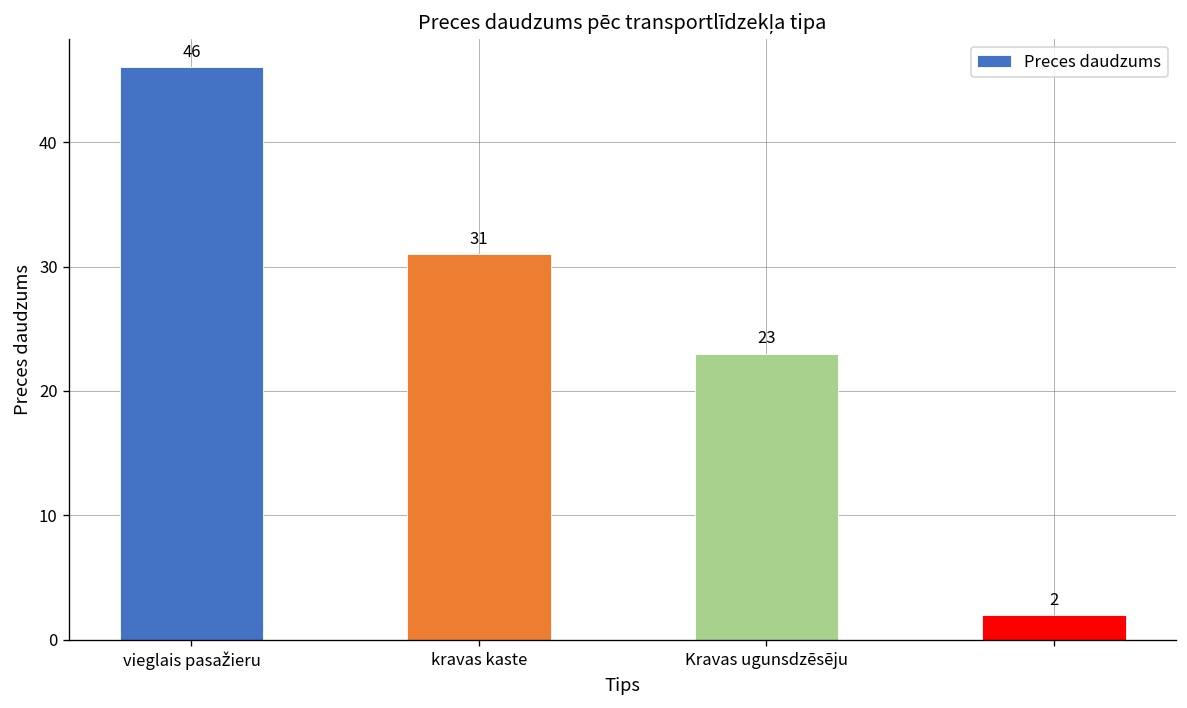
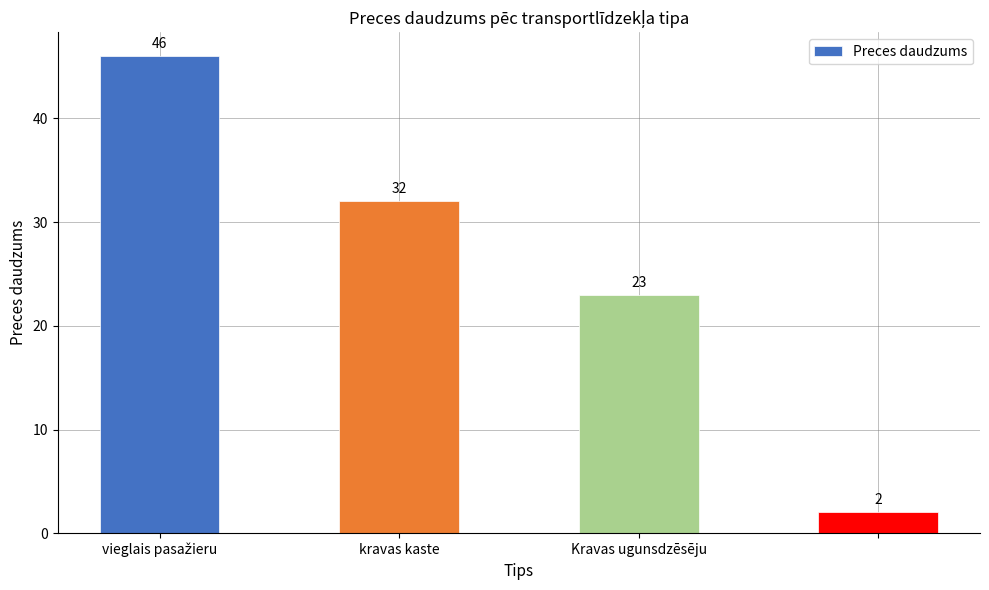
  {
    "vieglais pasažieru": 46,
-   "kravas kaste": 31,
+   "kravas kaste": 32,
    "Kravas ugunsdzēsēju": 23
  }
